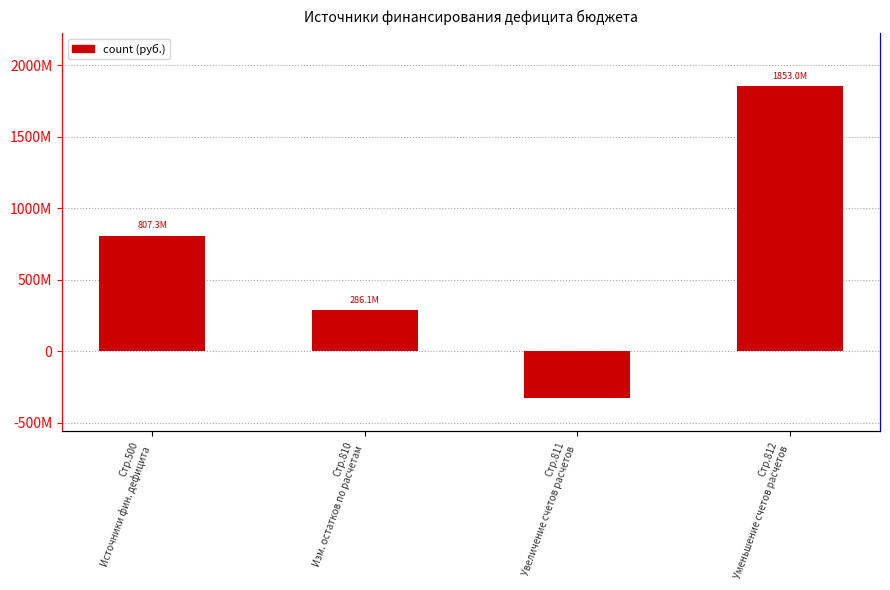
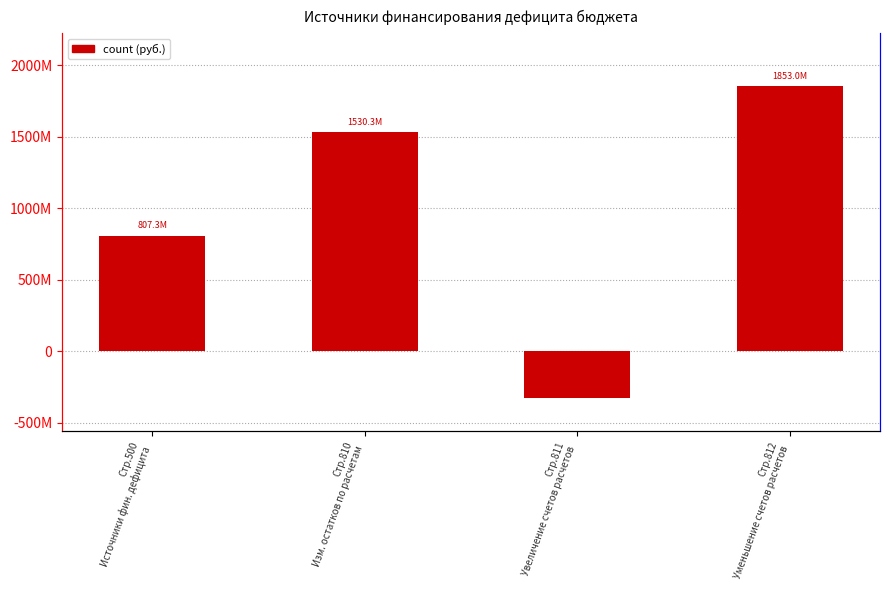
  {
    "Стр.500 Источники фин. дефицита": "807.3M",
-   "Стр.810 Изм. остатков по расчетам": "286.1M",
+   "Стр.810 Изм. остатков по расчетам": "1530.3M",
    "Стр.812 Уменьшение счетов расчетов": "1853.0M"
  }
